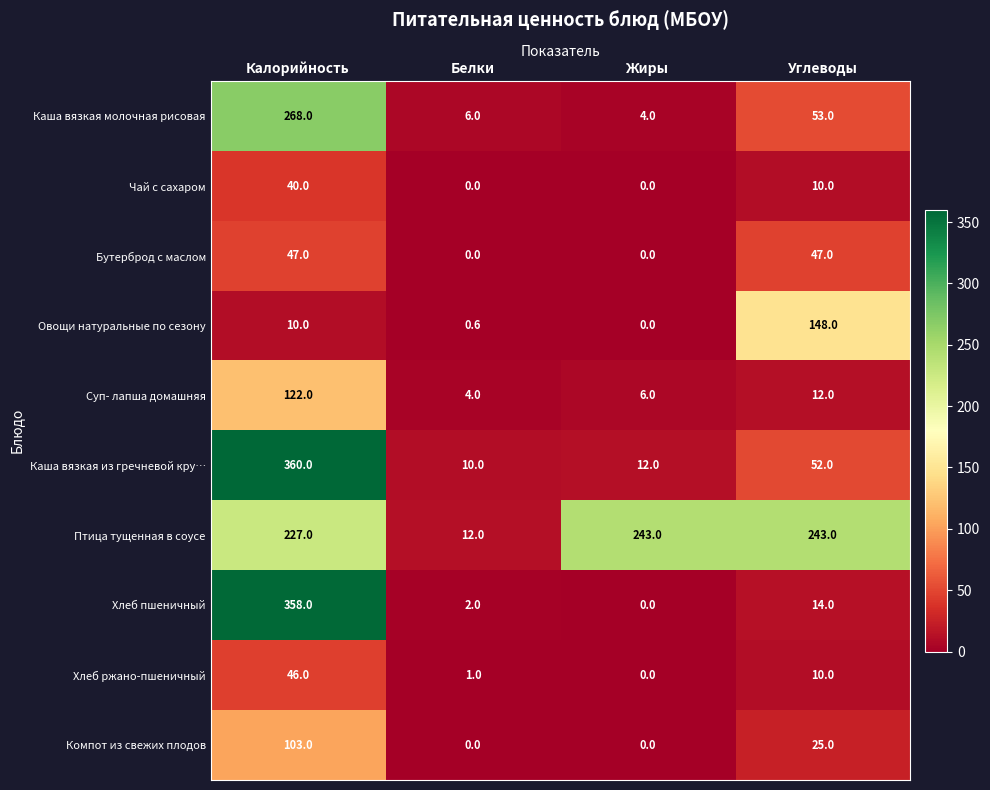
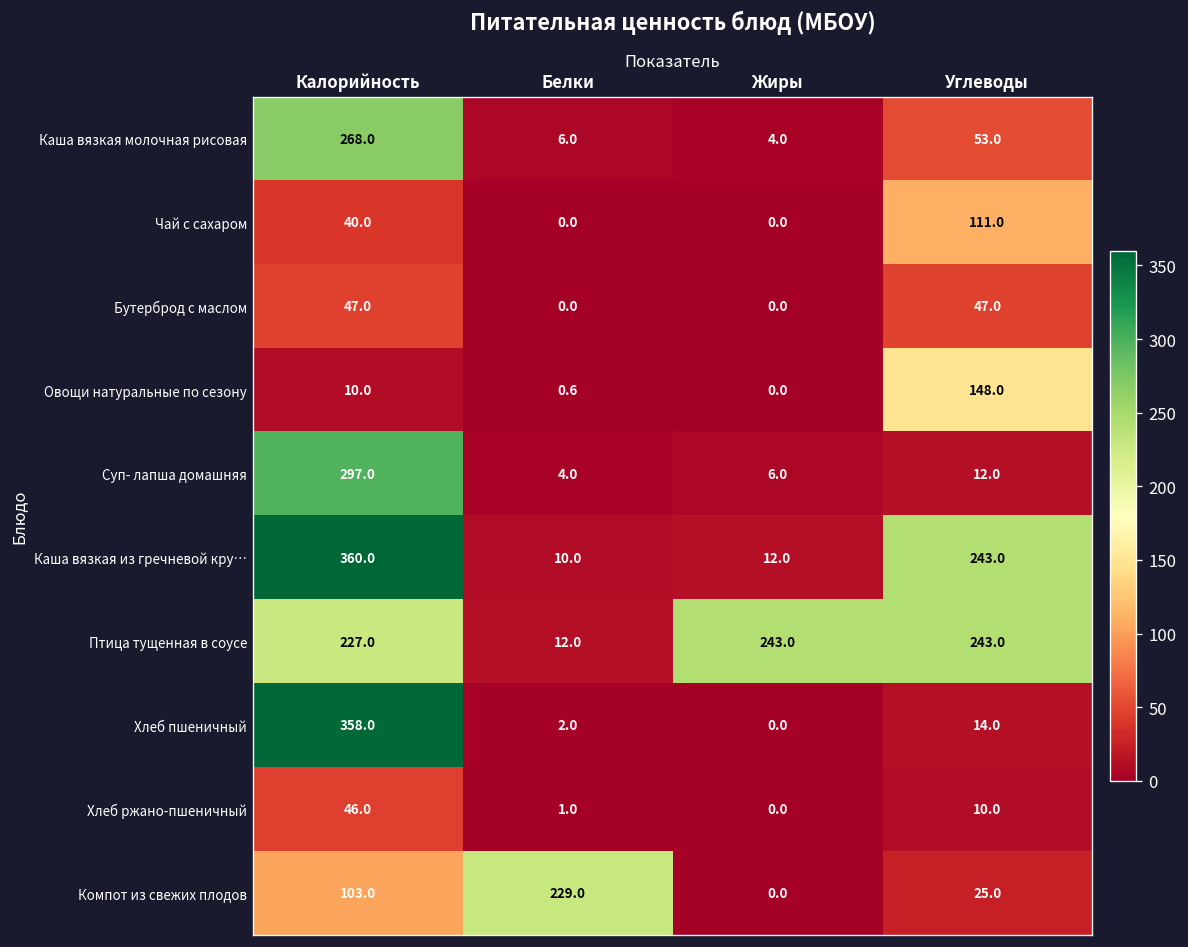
  {
    "Каша вязкая молочная рисовая": {
      "Калорийность": 268.0,
      "Белки": 6.0,
      "Жиры": 4.0,
      "Углеводы": 53.0
    },
    "Чай с сахаром": {
      "Калорийность": 40.0,
      "Белки": 0.0,
      "Жиры": 0.0,
-     "Углеводы": 10.0
+     "Углеводы": 111.0
    },
    "Бутерброд с маслом": {
      "Калорийность": 47.0,
      "Белки": 0.0,
      "Жиры": 0.0,
      "Углеводы": 47.0
    },
    "Овощи натуральные по сезону": {
      "Калорийность": 10.0,
      "Белки": 0.6,
      "Жиры": 0.0,
      "Углеводы": 148.0
    },
    "Суп- лапша домашняя": {
-     "Калорийность": 122.0,
+     "Калорийность": 297.0,
      "Белки": 4.0,
      "Жиры": 6.0,
      "Углеводы": 12.0
    },
    "Каша вязкая из гречневой кру…": {
      "Калорийность": 360.0,
      "Белки": 10.0,
      "Жиры": 12.0,
-     "Углеводы": 52.0
+     "Углеводы": 243.0
    },
    "Птица тущенная в соусе": {
      "Калорийность": 227.0,
      "Белки": 12.0,
      "Жиры": 243.0,
      "Углеводы": 243.0
    },
    "Хлеб пшеничный": {
      "Калорийность": 358.0,
      "Белки": 2.0,
      "Жиры": 0.0,
      "Углеводы": 14.0
    },
    "Хлеб ржано-пшеничный": {
      "Калорийность": 46.0,
      "Белки": 1.0,
      "Жиры": 0.0,
      "Углеводы": 10.0
    },
    "Компот из свежих плодов": {
      "Калорийность": 103.0,
-     "Белки": 0.0,
+     "Белки": 229.0,
      "Жиры": 0.0,
      "Углеводы": 25.0
    }
  }
